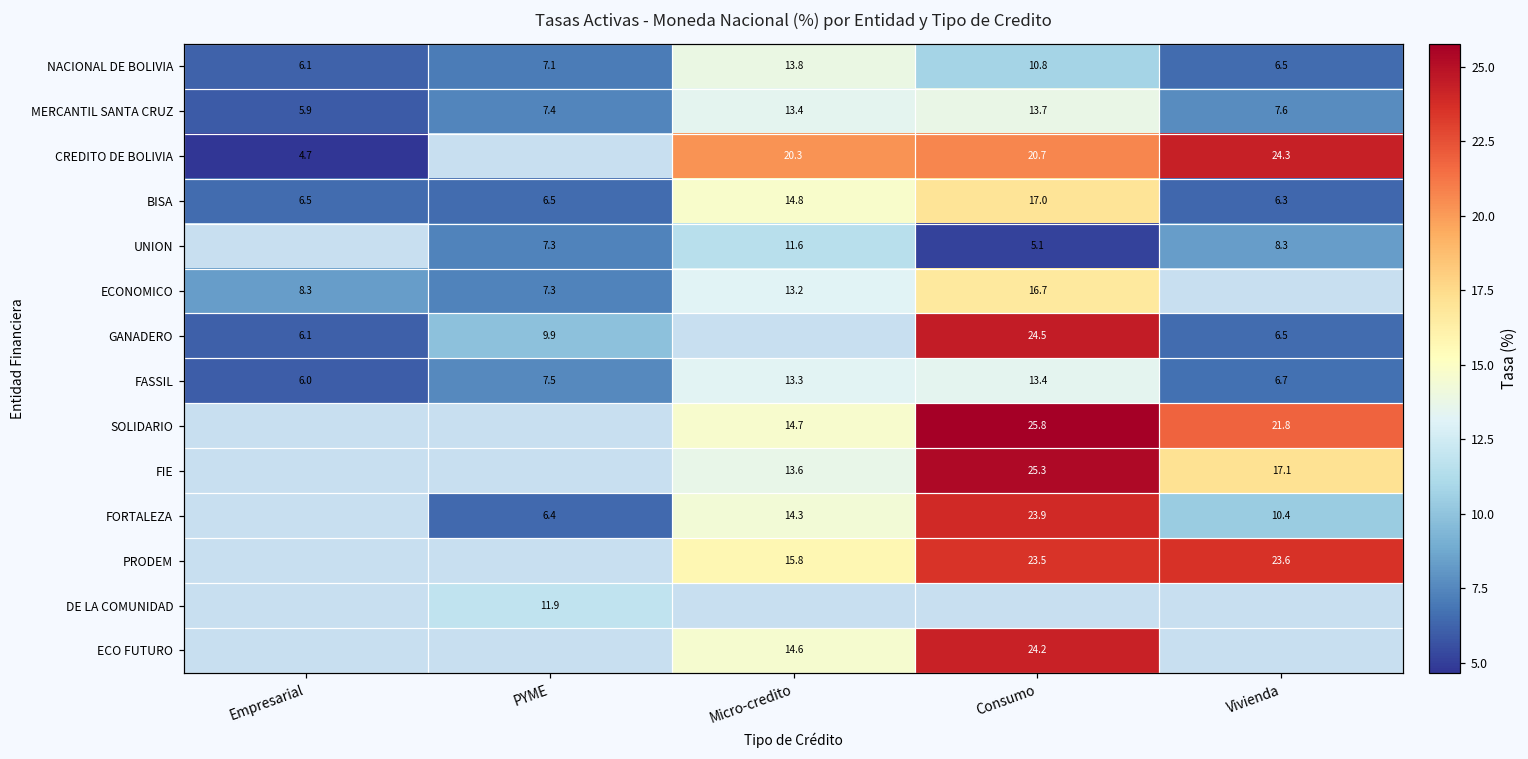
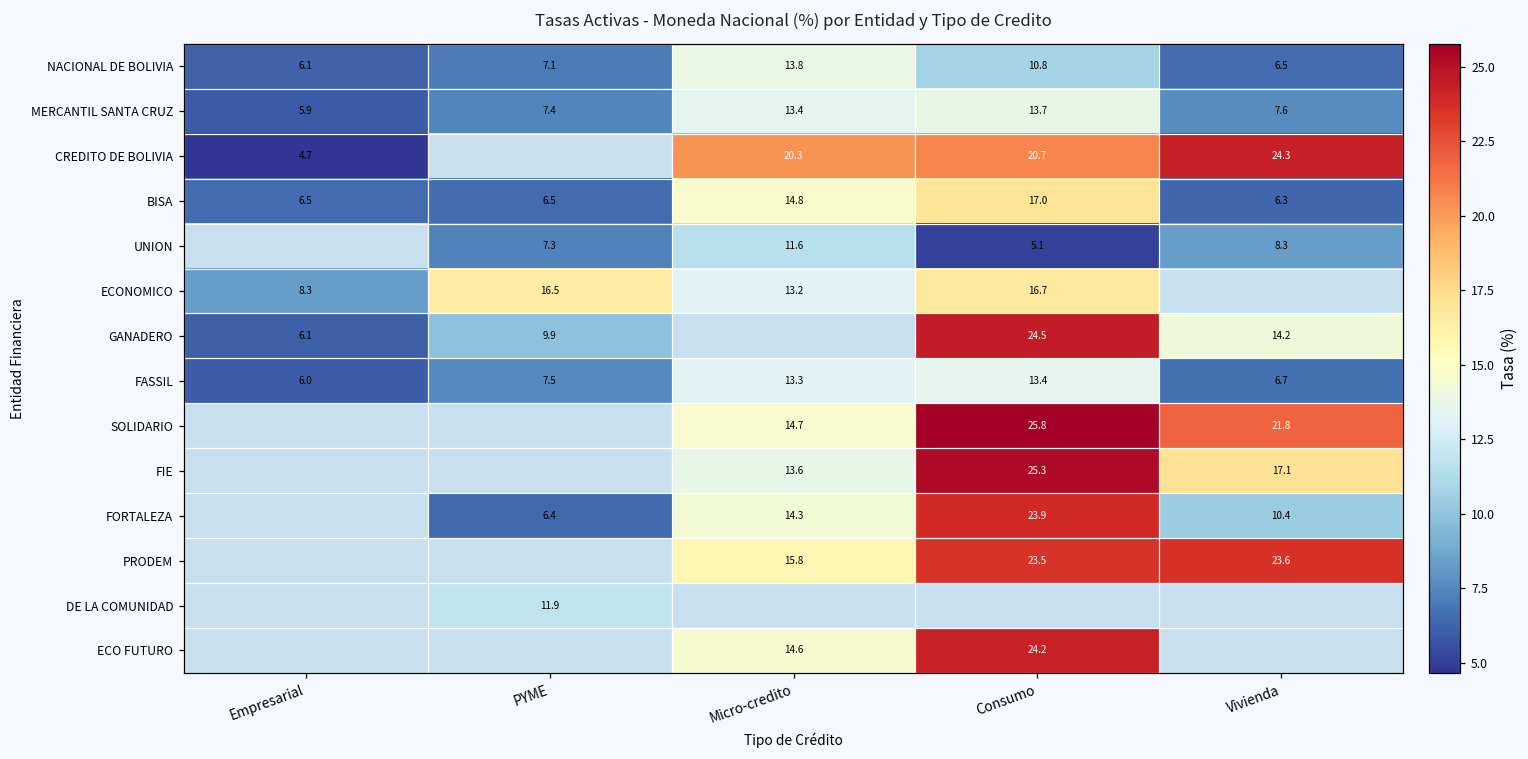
  {
    "NACIONAL DE BOLIVIA": {
      "Empresarial": 6.1,
      "PYME": 7.1,
      "Micro-credito": 13.8,
      "Consumo": 10.8,
      "Vivienda": 6.5
    },
    "MERCANTIL SANTA CRUZ": {
      "Empresarial": 5.9,
      "PYME": 7.4,
      "Micro-credito": 13.4,
      "Consumo": 13.7,
      "Vivienda": 7.6
    },
    "CREDITO DE BOLIVIA": {
      "Empresarial": 4.7,
      "Micro-credito": 20.3,
      "Consumo": 20.7,
      "Vivienda": 24.3
    },
    "BISA": {
      "Empresarial": 6.5,
      "PYME": 6.5,
      "Micro-credito": 14.8,
      "Consumo": 17.0,
      "Vivienda": 6.3
    },
    "UNION": {
      "PYME": 7.3,
      "Micro-credito": 11.6,
      "Consumo": 5.1,
      "Vivienda": 8.3
    },
    "ECONOMICO": {
      "Empresarial": 8.3,
-     "PYME": 7.3,
+     "PYME": 16.5,
      "Micro-credito": 13.2,
      "Consumo": 16.7
    },
    "GANADERO": {
      "Empresarial": 6.1,
      "PYME": 9.9,
      "Consumo": 24.5,
-     "Vivienda": 6.5
+     "Vivienda": 14.2
    },
    "FASSIL": {
      "Empresarial": 6.0,
      "PYME": 7.5,
      "Micro-credito": 13.3,
      "Consumo": 13.4,
      "Vivienda": 6.7
    },
    "SOLIDARIO": {
      "Micro-credito": 14.7,
      "Consumo": 25.8,
      "Vivienda": 21.8
    },
    "FIE": {
      "Micro-credito": 13.6,
      "Consumo": 25.3,
      "Vivienda": 17.1
    },
    "FORTALEZA": {
      "PYME": 6.4,
      "Micro-credito": 14.3,
      "Consumo": 23.9,
      "Vivienda": 10.4
    },
    "PRODEM": {
      "Micro-credito": 15.8,
      "Consumo": 23.5,
      "Vivienda": 23.6
    },
    "DE LA COMUNIDAD": {
      "PYME": 11.9
    },
    "ECO FUTURO": {
      "Micro-credito": 14.6,
      "Consumo": 24.2
    }
  }
